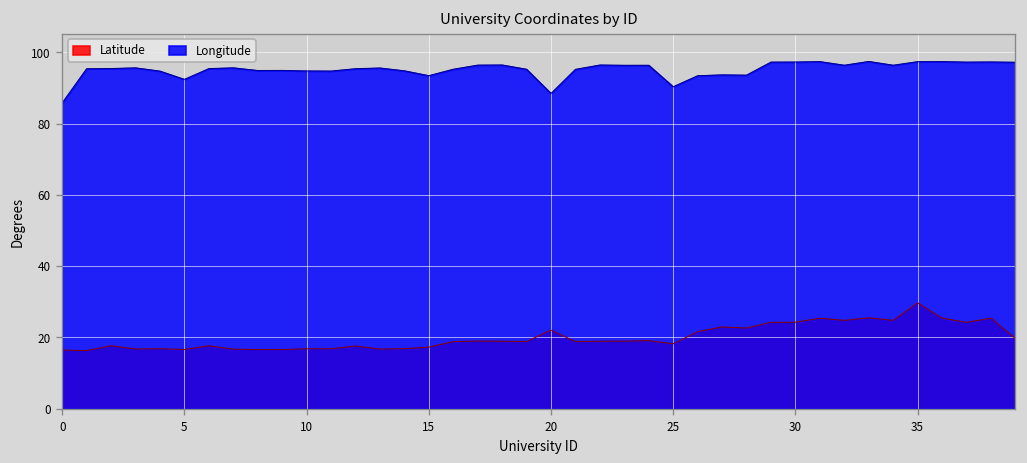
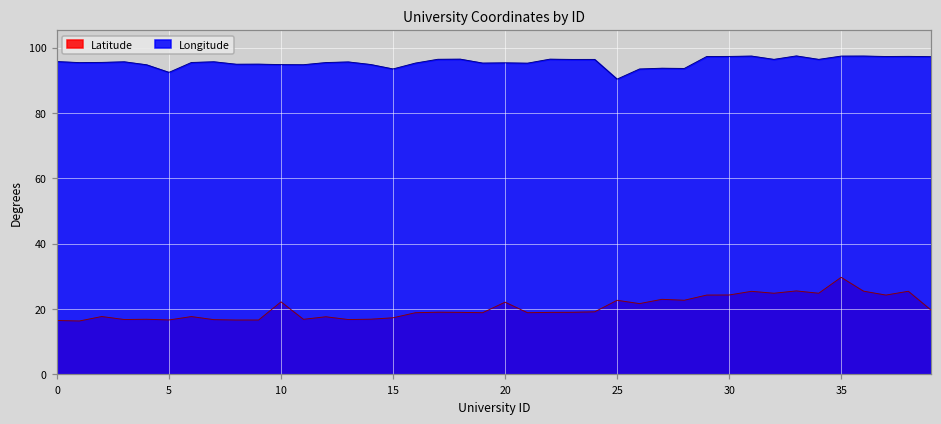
  {
    "Latitude": {
      "0": 16,
      "5": 17,
-     "10": 17,
+     "10": 22,
      "15": 17,
      "20": 22,
-     "25": 18,
+     "25": 23,
      "30": 24,
      "35": 30
    },
    "Longitude": {
-     "0": 86,
+     "0": 96,
      "5": 92,
      "10": 95,
      "15": 93,
-     "20": 88,
+     "20": 95,
      "25": 90,
      "30": 97,
      "35": 97
    }
  }
